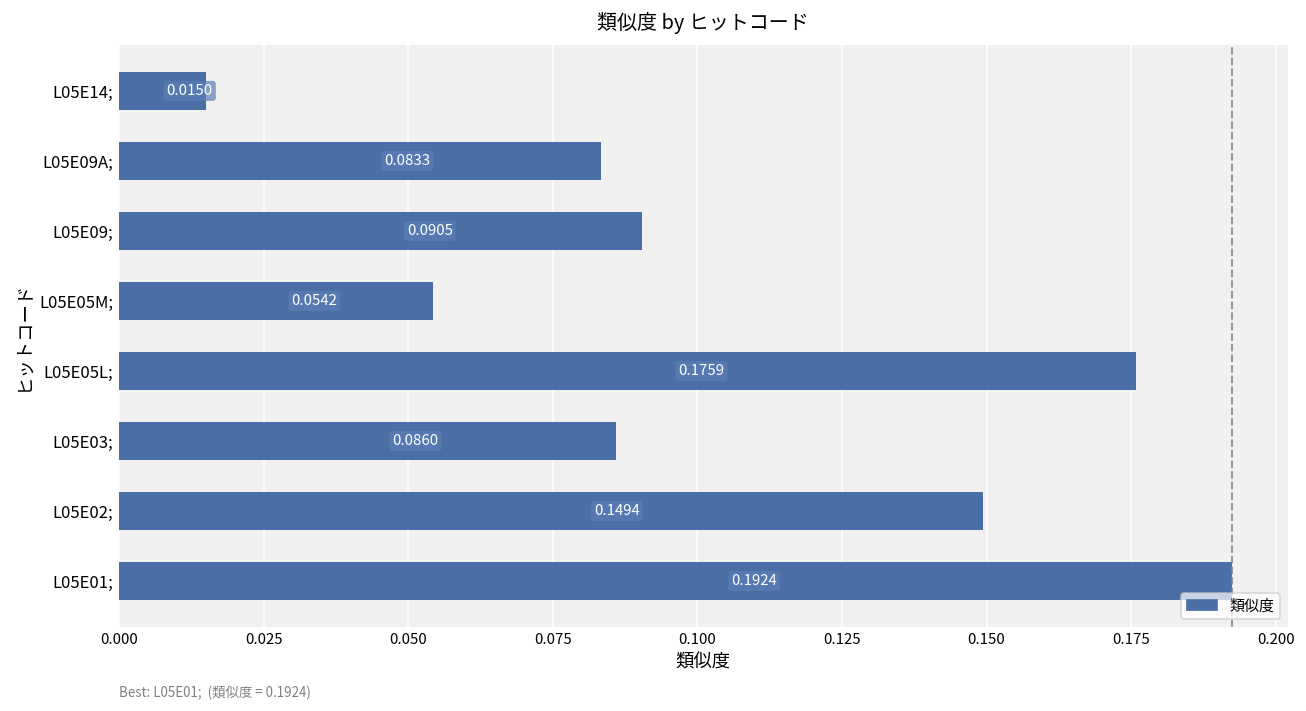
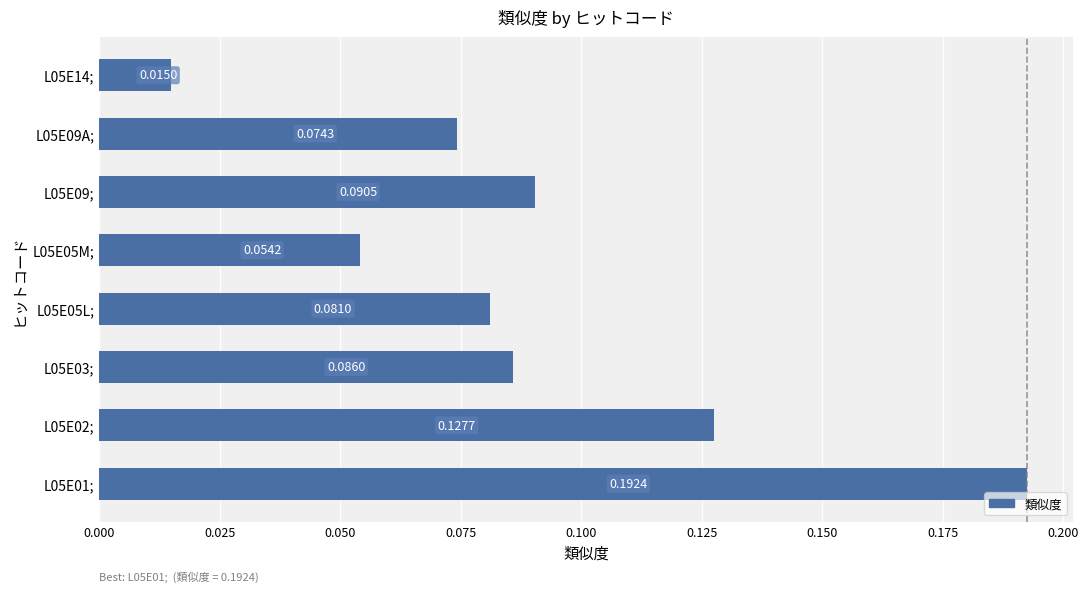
  {
-   "L05E09A;": 0.0833,
-   "L05E05L;": 0.1759,
-   "L05E02;": 0.1494
+   "L05E09A;": 0.0743,
+   "L05E05L;": 0.0810,
+   "L05E02;": 0.1277
  }
